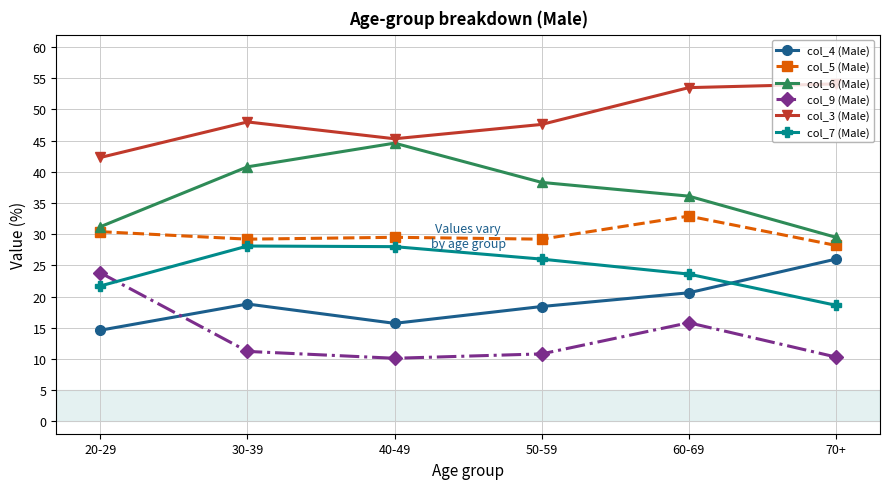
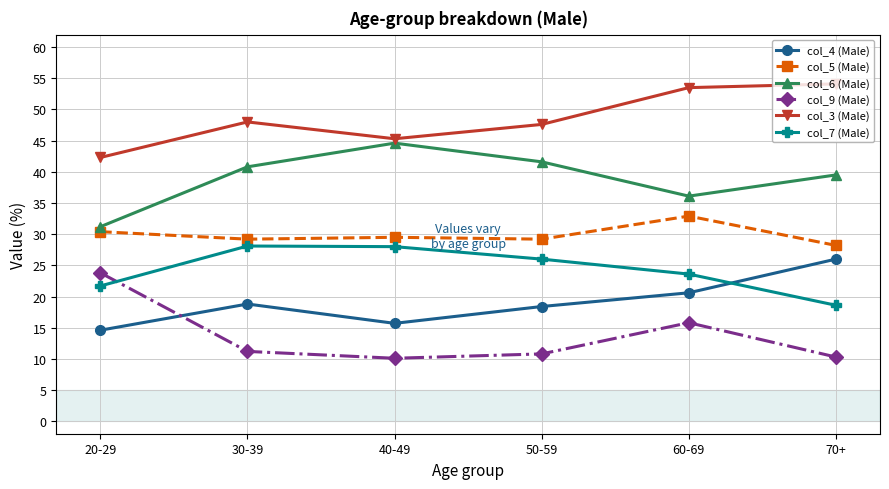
  {
    "col_5 (Male)": {
      "20-29": 30,
      "30-39": 29,
      "40-49": 30,
      "50-59": 29,
      "60-69": 33,
      "70+": 28
    },
    "col_6 (Male)": {
      "20-29": 31,
      "30-39": 41,
      "40-49": 45,
-     "50-59": 38,
+     "50-59": 42,
      "60-69": 36,
-     "70+": 30
+     "70+": 40
    },
    "col_9 (Male)": {
      "20-29": 24,
      "30-39": 11,
      "40-49": 10,
      "50-59": 11,
      "60-69": 16,
      "70+": 10
    },
    "col_3 (Male)": {
      "20-29": 42,
      "30-39": 48,
      "40-49": 45,
      "50-59": 48,
      "60-69": 54
    }
  }
